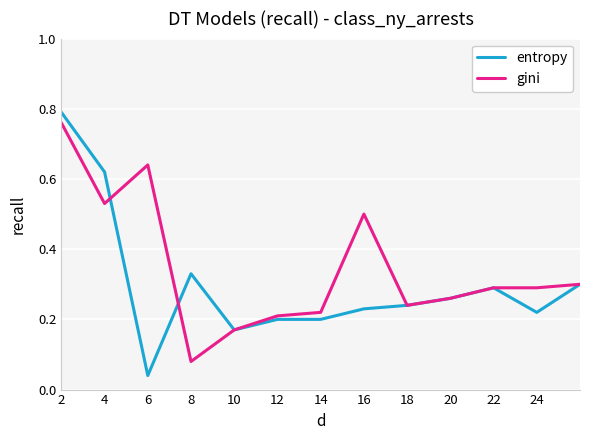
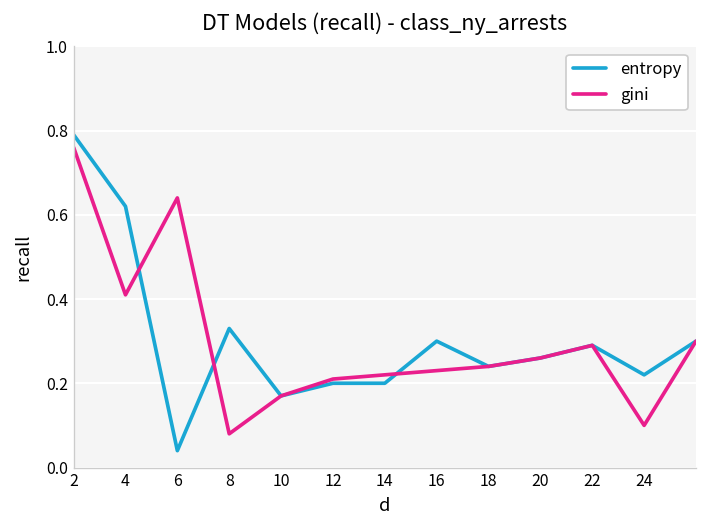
  {
    "entropy": {
      "2": 0.79,
      "4": 0.62,
      "6": 0.04,
      "8": 0.33,
      "12": 0.20,
      "14": 0.20,
-     "16": 0.23,
+     "16": 0.30,
      "24": 0.22
    },
    "gini": {
      "2": 0.76,
-     "4": 0.53,
+     "4": 0.41,
      "6": 0.64,
      "8": 0.08,
      "12": 0.21,
      "14": 0.22,
-     "16": 0.50,
-     "24": 0.29
+     "16": 0.23,
+     "24": 0.10
    }
  }
